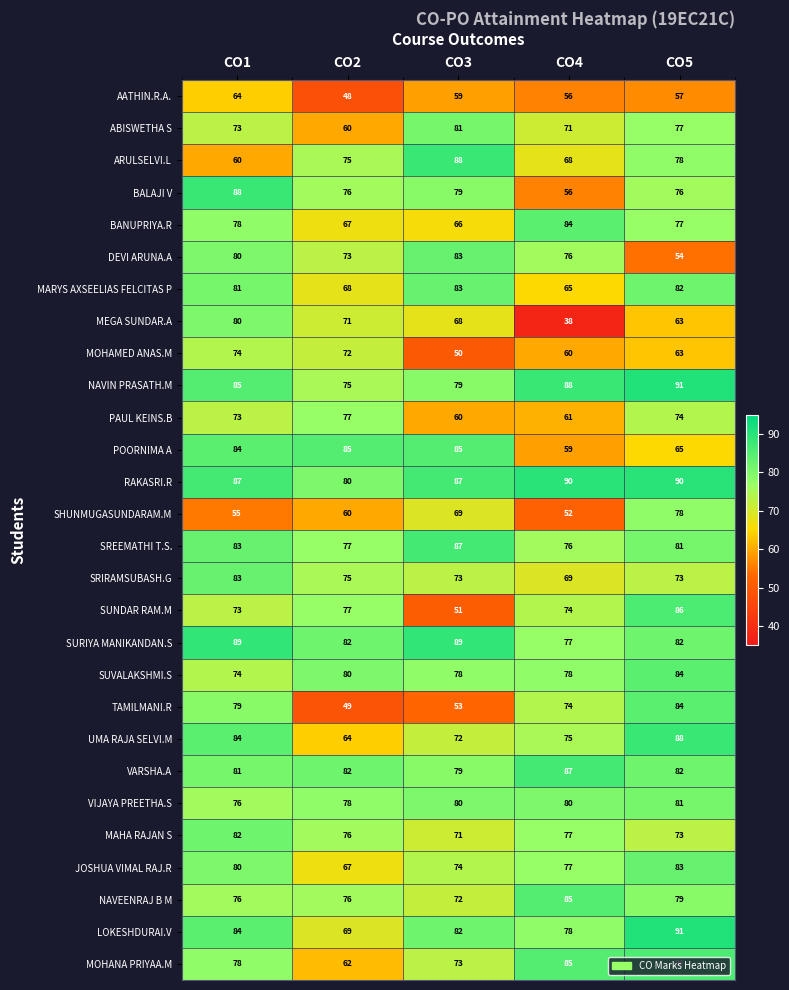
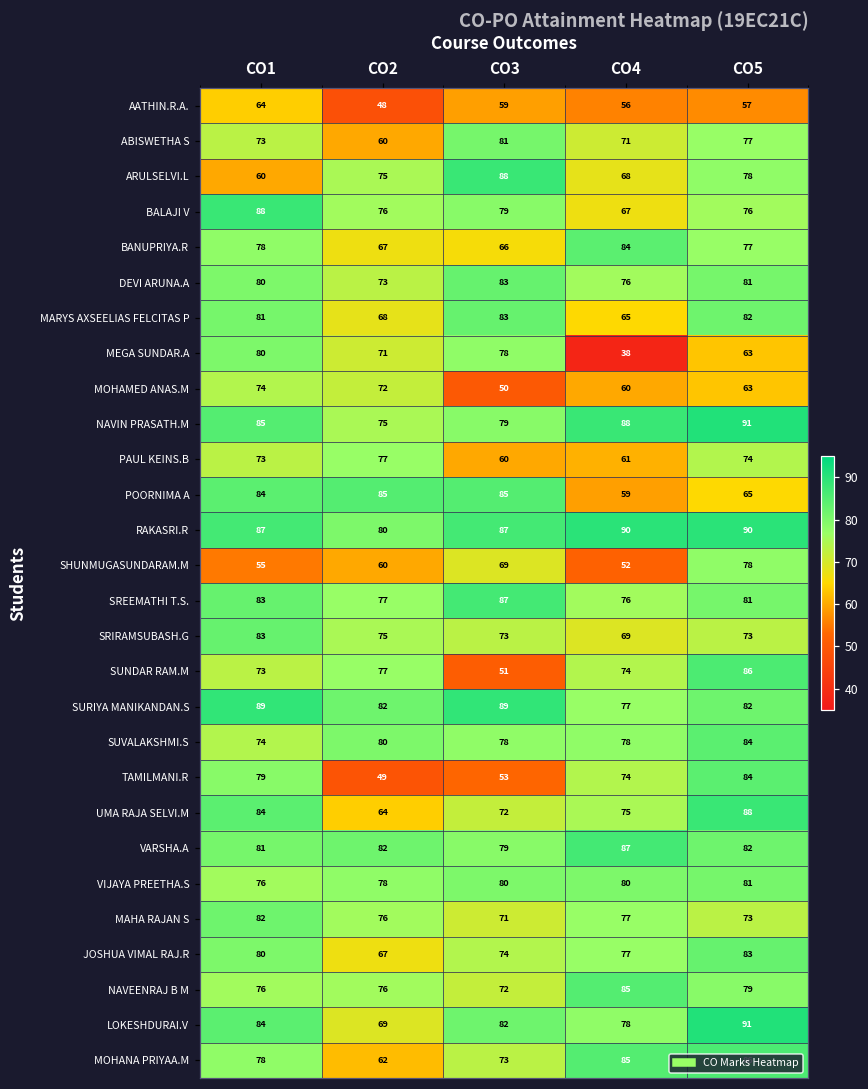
  {
    "AATHIN.R.A.": {
      "CO1": 64,
      "CO2": 48,
      "CO3": 59,
      "CO4": 56,
      "CO5": 57
    },
    "ABISWETHA S": {
      "CO1": 73,
      "CO2": 60,
      "CO3": 81,
      "CO4": 71,
      "CO5": 77
    },
    "ARULSELVI.L": {
      "CO1": 60,
      "CO2": 75,
      "CO3": 88,
      "CO4": 68,
      "CO5": 78
    },
    "BALAJI V": {
      "CO1": 88,
      "CO2": 76,
      "CO3": 79,
-     "CO4": 56,
+     "CO4": 67,
      "CO5": 76
    },
    "BANUPRIYA.R": {
      "CO1": 78,
      "CO2": 67,
      "CO3": 66,
      "CO4": 84,
      "CO5": 77
    },
    "DEVI ARUNA.A": {
      "CO1": 80,
      "CO2": 73,
      "CO3": 83,
      "CO4": 76,
-     "CO5": 54
+     "CO5": 81
    },
    "MARYS AXSEELIAS FELCITAS P": {
      "CO1": 81,
      "CO2": 68,
      "CO3": 83,
      "CO4": 65,
      "CO5": 82
    },
    "MEGA SUNDAR.A": {
      "CO1": 80,
      "CO2": 71,
-     "CO3": 68,
+     "CO3": 78,
      "CO4": 38,
      "CO5": 63
    },
    "MOHAMED ANAS.M": {
      "CO1": 74,
      "CO2": 72,
      "CO3": 50,
      "CO4": 60,
      "CO5": 63
    },
    "NAVIN PRASATH.M": {
      "CO1": 85,
      "CO2": 75,
      "CO3": 79,
      "CO4": 88,
      "CO5": 91
    },
    "PAUL KEINS.B": {
      "CO1": 73,
      "CO2": 77,
      "CO3": 60,
      "CO4": 61,
      "CO5": 74
    },
    "POORNIMA A": {
      "CO1": 84,
      "CO2": 85,
      "CO3": 85,
      "CO4": 59,
      "CO5": 65
    },
    "RAKASRI.R": {
      "CO1": 87,
      "CO2": 80,
      "CO3": 87,
      "CO4": 90,
      "CO5": 90
    },
    "SHUNMUGASUNDARAM.M": {
      "CO1": 55,
      "CO2": 60,
      "CO3": 69,
      "CO4": 52,
      "CO5": 78
    },
    "SREEMATHI T.S.": {
      "CO1": 83,
      "CO2": 77,
      "CO3": 87,
      "CO4": 76,
      "CO5": 81
    },
    "SRIRAMSUBASH.G": {
      "CO1": 83,
      "CO2": 75,
      "CO3": 73,
      "CO4": 69,
      "CO5": 73
    },
    "SUNDAR RAM.M": {
      "CO1": 73,
      "CO2": 77,
      "CO3": 51,
      "CO4": 74,
      "CO5": 86
    },
    "SURIYA MANIKANDAN.S": {
      "CO1": 89,
      "CO2": 82,
      "CO3": 89,
      "CO4": 77,
      "CO5": 82
    },
    "SUVALAKSHMI.S": {
      "CO1": 74,
      "CO2": 80,
      "CO3": 78,
      "CO4": 78,
      "CO5": 84
    },
    "TAMILMANI.R": {
      "CO1": 79,
      "CO2": 49,
      "CO3": 53,
      "CO4": 74,
      "CO5": 84
    },
    "UMA RAJA SELVI.M": {
      "CO1": 84,
      "CO2": 64,
      "CO3": 72,
      "CO4": 75,
      "CO5": 88
    },
    "VARSHA.A": {
      "CO1": 81,
      "CO2": 82,
      "CO3": 79,
      "CO4": 87,
      "CO5": 82
    },
    "VIJAYA PREETHA.S": {
      "CO1": 76,
      "CO2": 78,
      "CO3": 80,
      "CO4": 80,
      "CO5": 81
    },
    "MAHA RAJAN S": {
      "CO1": 82,
      "CO2": 76,
      "CO3": 71,
      "CO4": 77,
      "CO5": 73
    },
    "JOSHUA VIMAL RAJ.R": {
      "CO1": 80,
      "CO2": 67,
      "CO3": 74,
      "CO4": 77,
      "CO5": 83
    },
    "NAVEENRAJ B M": {
      "CO1": 76,
      "CO2": 76,
      "CO3": 72,
      "CO4": 85,
      "CO5": 79
    },
    "LOKESHDURAI.V": {
      "CO1": 84,
      "CO2": 69,
      "CO3": 82,
      "CO4": 78,
      "CO5": 91
    },
    "MOHANA PRIYAA.M": {
      "CO1": 78,
      "CO2": 62,
      "CO3": 73,
      "CO4": 85
    }
  }
